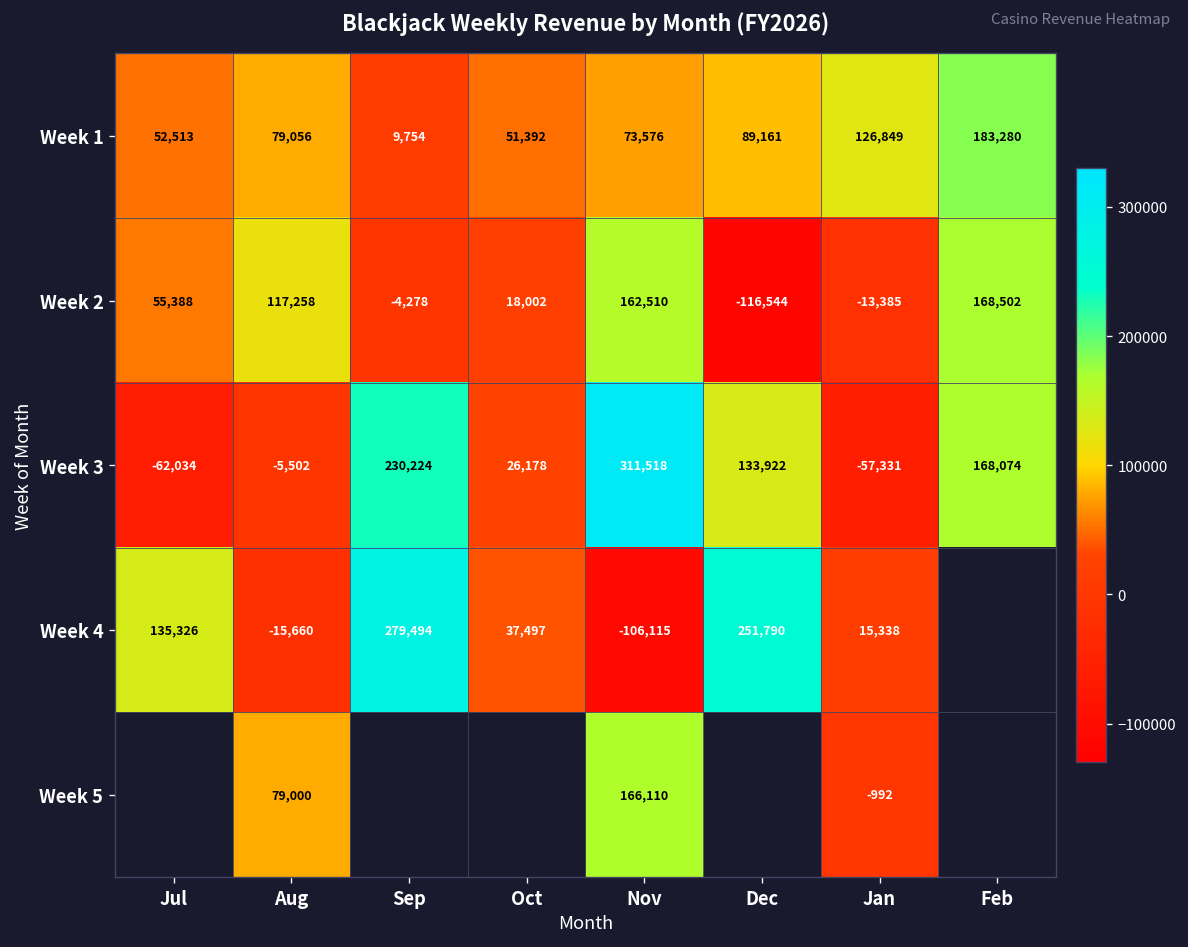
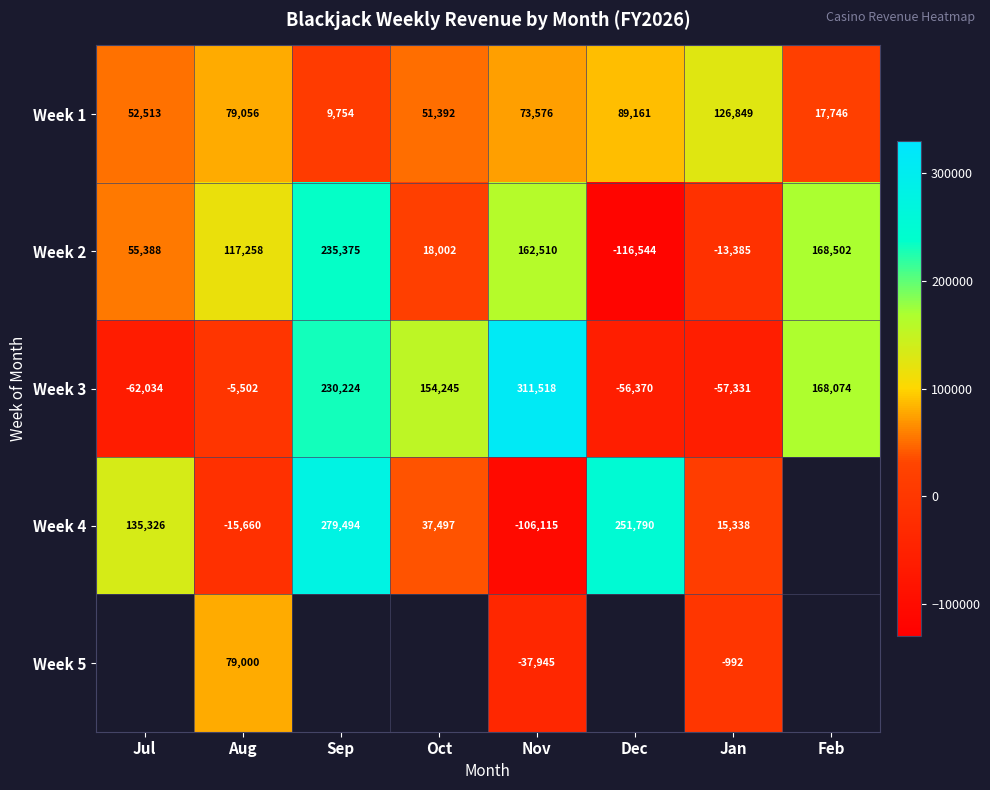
  {
    "Week 1": {
      "Jul": "52,513",
      "Aug": "79,056",
      "Sep": "9,754",
      "Oct": "51,392",
      "Nov": "73,576",
      "Dec": "89,161",
      "Jan": "126,849",
-     "Feb": "183,280"
+     "Feb": "17,746"
    },
    "Week 2": {
      "Jul": "55,388",
      "Aug": "117,258",
-     "Sep": "-4,278",
+     "Sep": "235,375",
      "Oct": "18,002",
      "Nov": "162,510",
      "Dec": "-116,544",
      "Jan": "-13,385",
      "Feb": "168,502"
    },
    "Week 3": {
      "Jul": "-62,034",
      "Aug": "-5,502",
      "Sep": "230,224",
-     "Oct": "26,178",
+     "Oct": "154,245",
      "Nov": "311,518",
-     "Dec": "133,922",
+     "Dec": "-56,370",
      "Jan": "-57,331",
      "Feb": "168,074"
    },
    "Week 4": {
      "Jul": "135,326",
      "Aug": "-15,660",
      "Sep": "279,494",
      "Oct": "37,497",
      "Nov": "-106,115",
      "Dec": "251,790",
      "Jan": "15,338"
    },
    "Week 5": {
      "Aug": "79,000",
-     "Nov": "166,110",
+     "Nov": "-37,945",
      "Jan": "-992"
    }
  }
